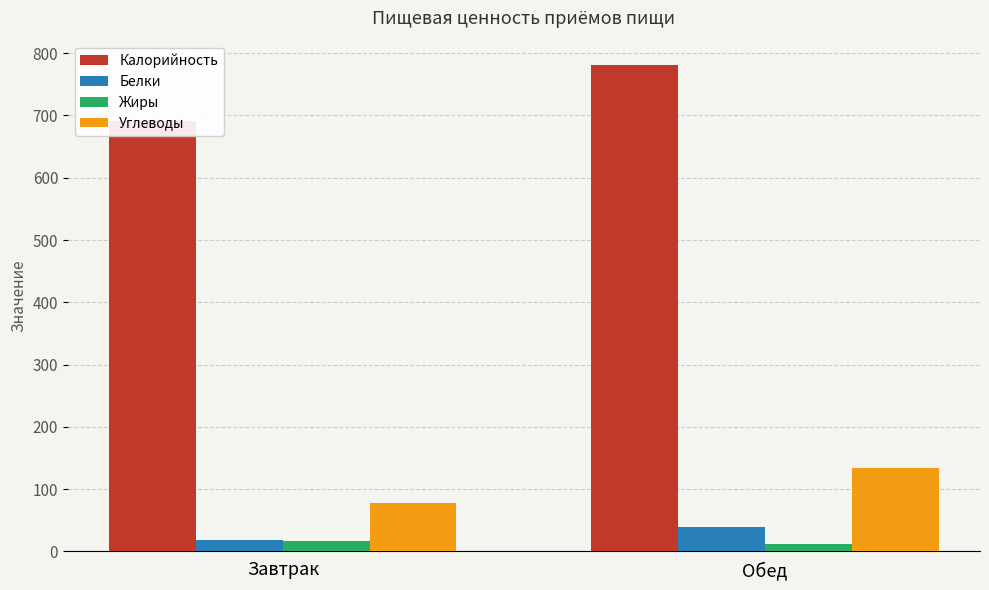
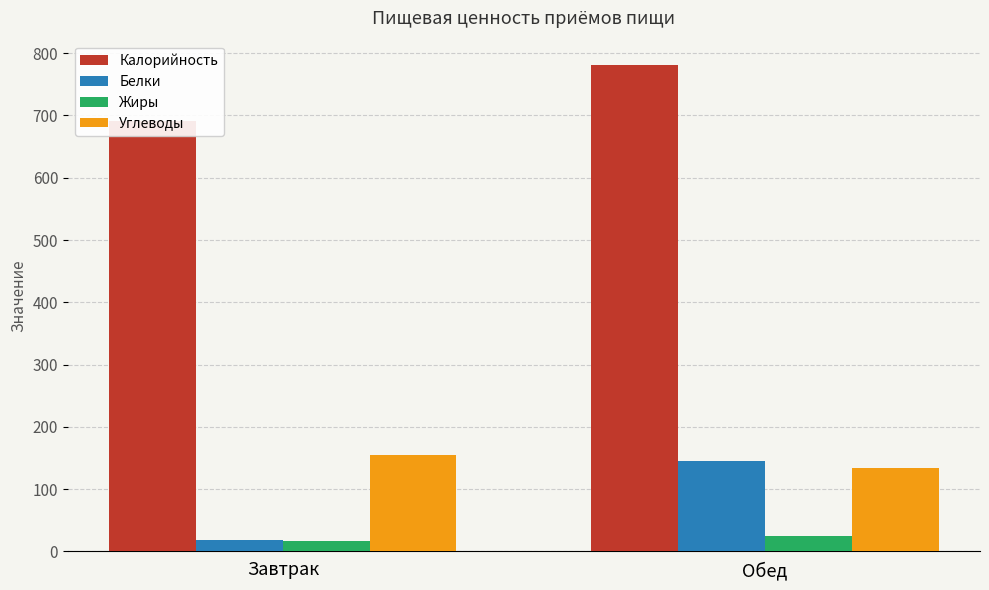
  {
    "Калорийность": {
      "Обед": 780
    },
    "Белки": {
      "Завтрак": 20,
-     "Обед": 40
+     "Обед": 150
    },
    "Жиры": {
      "Завтрак": 20,
-     "Обед": 10
+     "Обед": 20
    },
    "Углеводы": {
-     "Завтрак": 80,
+     "Завтрак": 150,
      "Обед": 130
    }
  }
